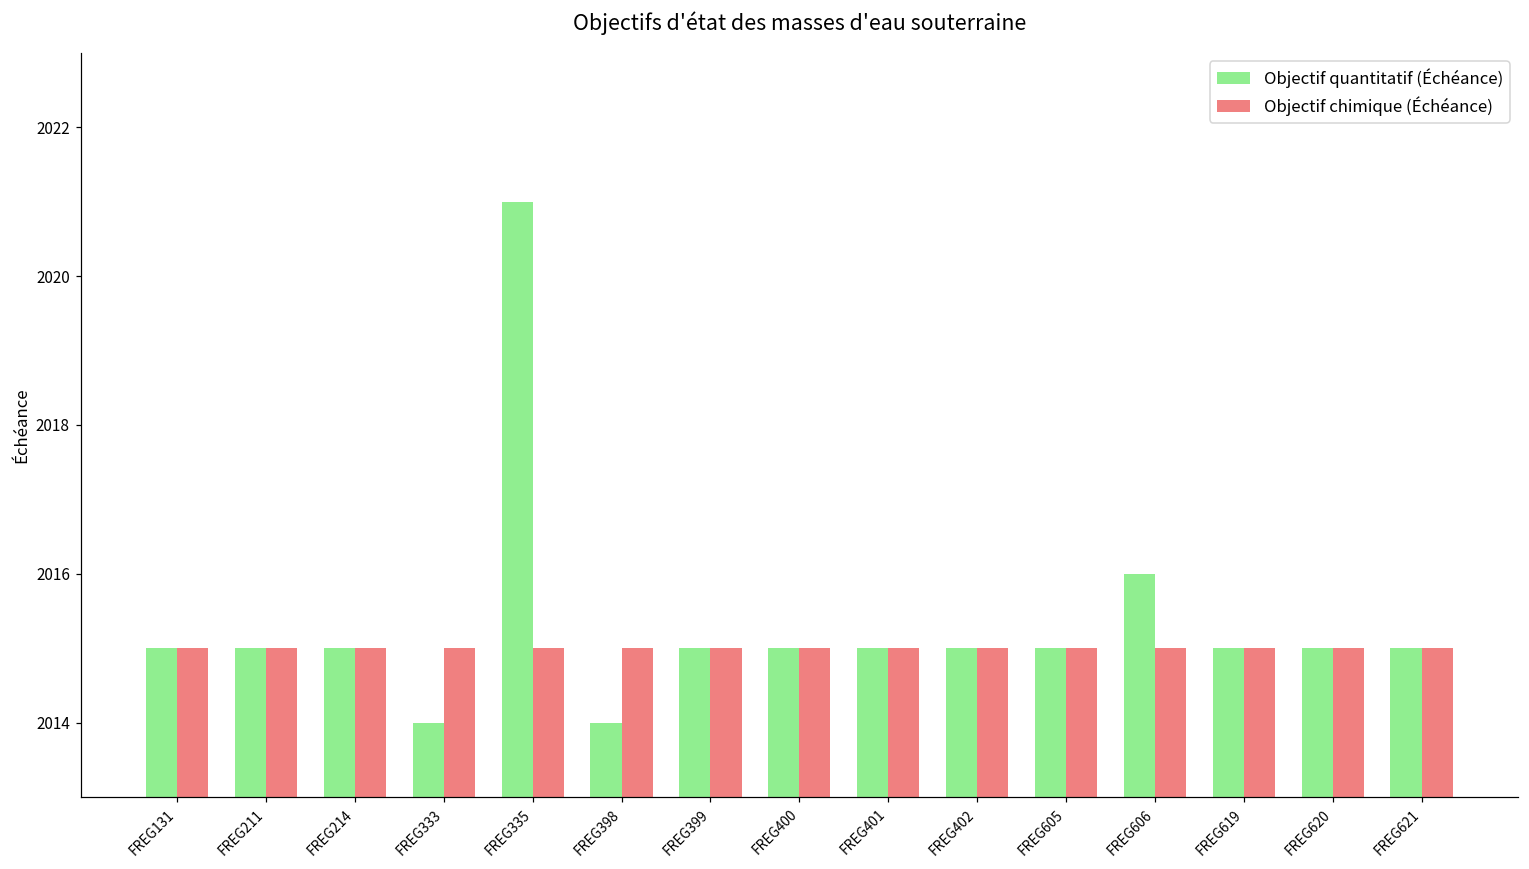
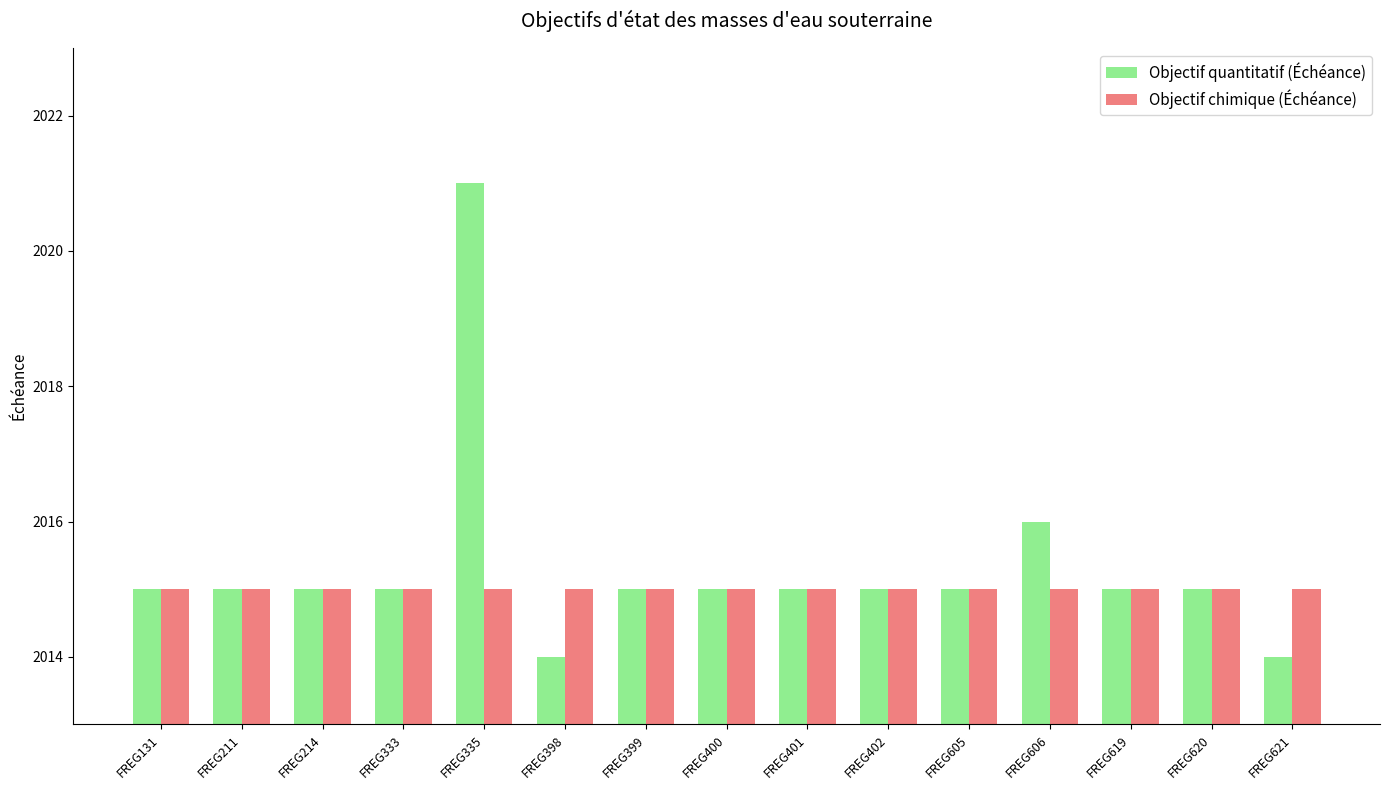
  {
    "Objectif quantitatif (Échéance)": {
      "FREG131": 2015,
      "FREG211": 2015,
      "FREG214": 2015,
-     "FREG333": 2014,
+     "FREG333": 2015,
      "FREG335": 2021,
      "FREG398": 2014,
      "FREG399": 2015,
      "FREG400": 2015,
      "FREG401": 2015,
      "FREG402": 2015,
      "FREG605": 2015,
      "FREG606": 2016,
      "FREG619": 2015,
      "FREG620": 2015,
-     "FREG621": 2015
+     "FREG621": 2014
    },
    "Objectif chimique (Échéance)": {
      "FREG131": 2015,
      "FREG211": 2015,
      "FREG214": 2015,
      "FREG333": 2015,
      "FREG335": 2015,
      "FREG398": 2015,
      "FREG399": 2015,
      "FREG400": 2015,
      "FREG401": 2015,
      "FREG402": 2015,
      "FREG605": 2015,
      "FREG606": 2015,
      "FREG619": 2015,
      "FREG620": 2015,
      "FREG621": 2015
    }
  }
